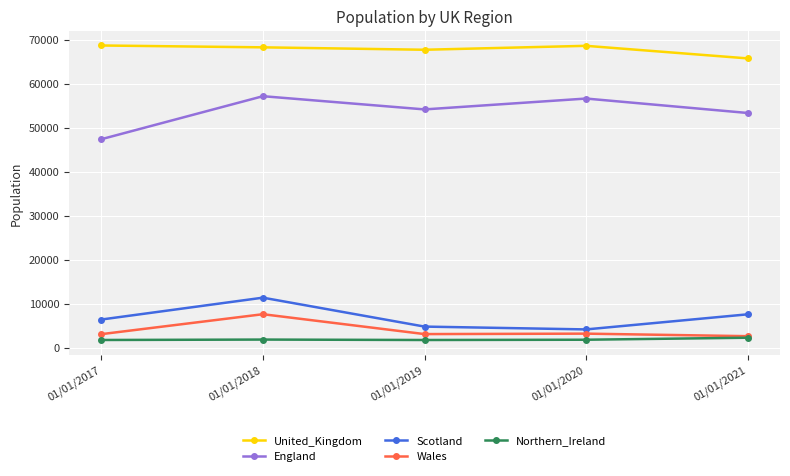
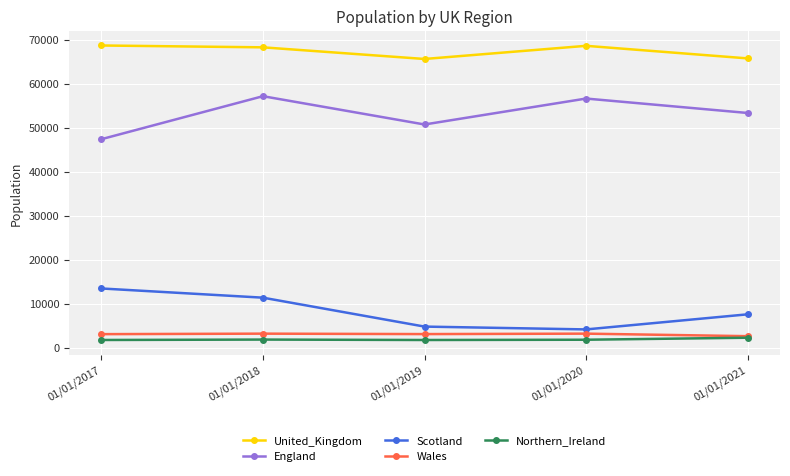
  {
    "United_Kingdom": {
      "01/01/2017": 69000,
      "01/01/2018": 68000,
-     "01/01/2019": 68000,
+     "01/01/2019": 66000,
      "01/01/2020": 69000,
      "01/01/2021": 66000
    },
    "England": {
      "01/01/2017": 47000,
      "01/01/2018": 57000,
-     "01/01/2019": 54000,
+     "01/01/2019": 51000,
      "01/01/2020": 57000,
      "01/01/2021": 53000
    },
    "Scotland": {
-     "01/01/2017": 6000,
+     "01/01/2017": 13000,
      "01/01/2018": 11000,
      "01/01/2019": 5000,
      "01/01/2020": 4000,
      "01/01/2021": 8000
    },
    "Wales": {
      "01/01/2017": 3000,
-     "01/01/2018": 8000,
+     "01/01/2018": 3000,
      "01/01/2019": 3000,
      "01/01/2020": 3000
    },
    "Northern_Ireland": {
      "01/01/2017": 2000,
      "01/01/2018": 2000,
      "01/01/2019": 2000,
      "01/01/2020": 2000
    }
  }
